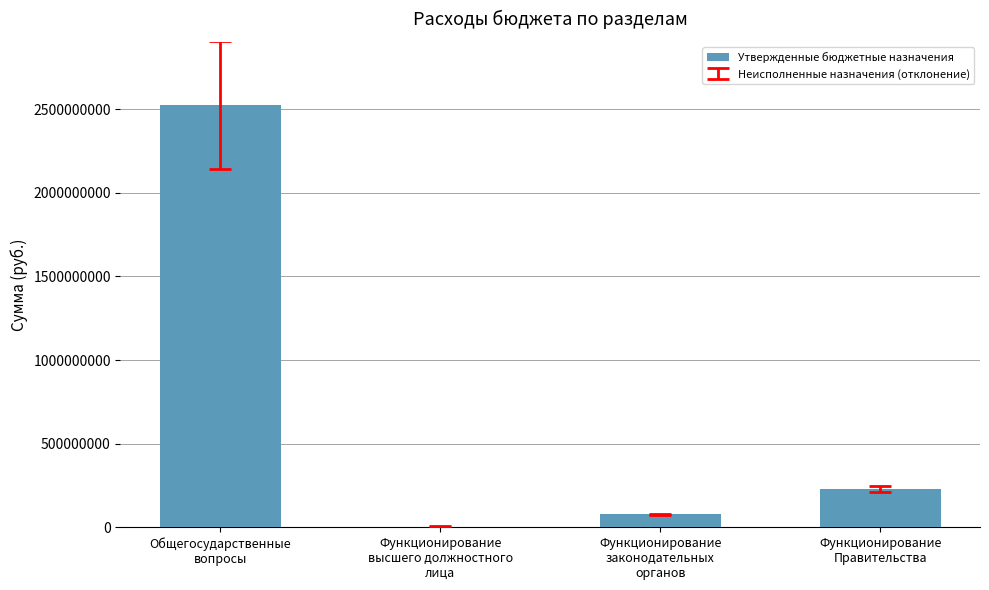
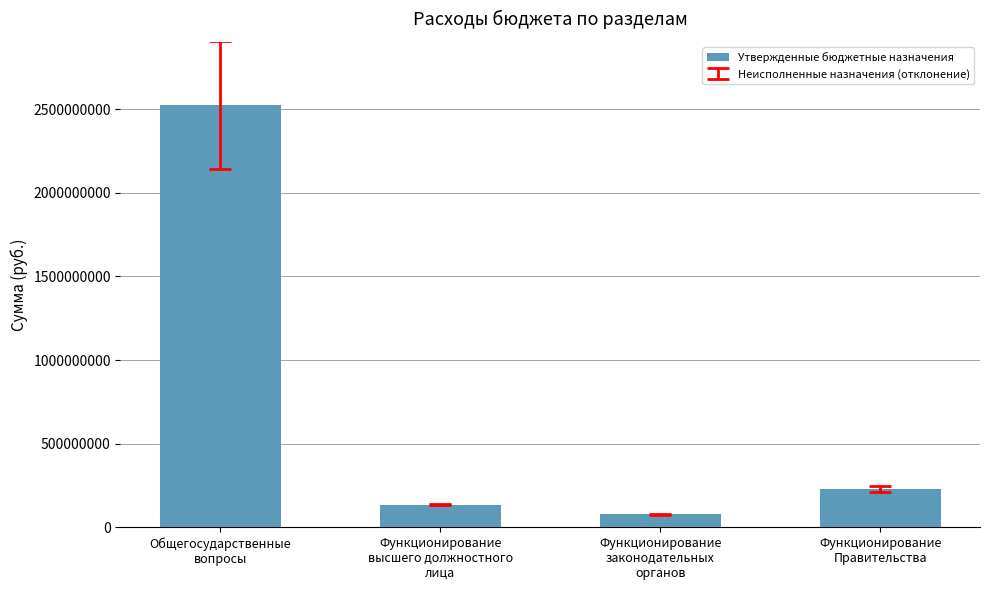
  {
    "Утвержденные бюджетные назначения": {
      "Общегосударственные вопросы": 2520000000,
-     "Функционирование высшего должностного лица": 0,
+     "Функционирование высшего должностного лица": 140000000,
      "Функционирование законодательных органов": 80000000,
      "Функционирование Правительства": 230000000
    }
  }
